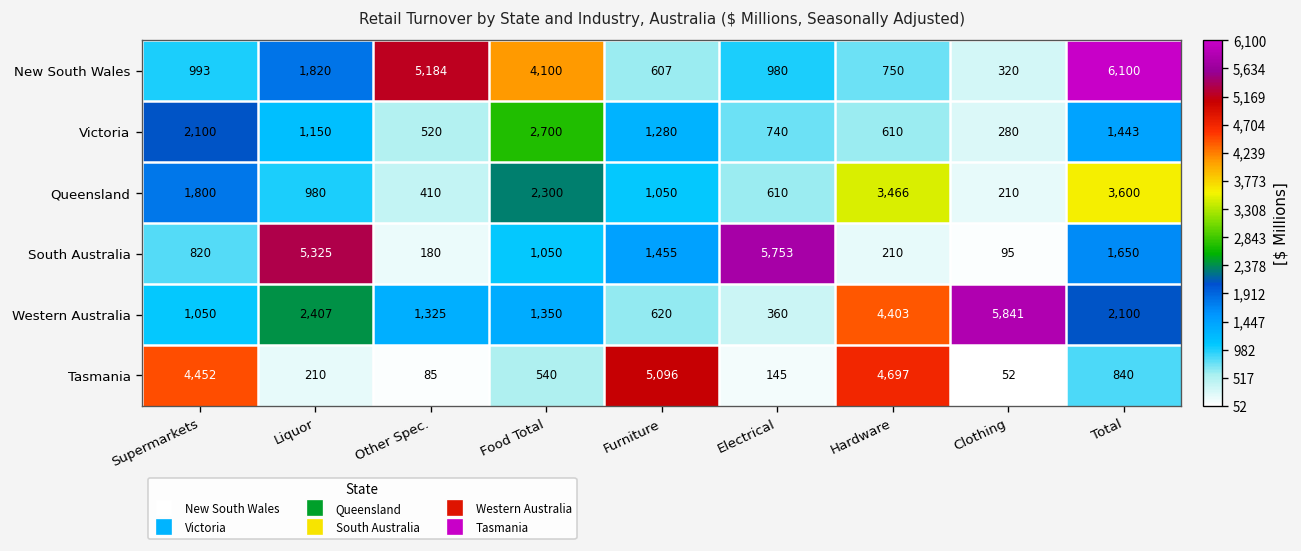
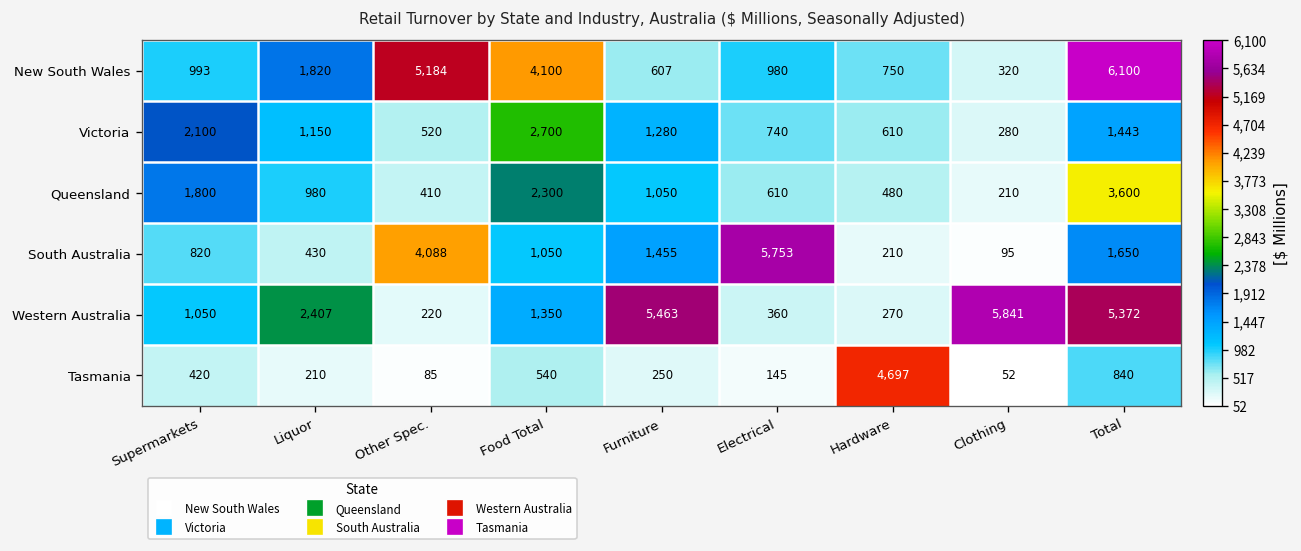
  {
    "New South Wales": {
      "Supermarkets": "993",
      "Liquor": "1,820",
      "Other Spec.": "5,184",
      "Food Total": "4,100",
      "Furniture": "607",
      "Electrical": "980",
      "Hardware": "750",
      "Clothing": "320",
      "Total": "6,100"
    },
    "Victoria": {
      "Supermarkets": "2,100",
      "Liquor": "1,150",
      "Other Spec.": "520",
      "Food Total": "2,700",
      "Furniture": "1,280",
      "Electrical": "740",
      "Hardware": "610",
      "Clothing": "280",
      "Total": "1,443"
    },
    "Queensland": {
      "Supermarkets": "1,800",
      "Liquor": "980",
      "Other Spec.": "410",
      "Food Total": "2,300",
      "Furniture": "1,050",
      "Electrical": "610",
-     "Hardware": "3,466",
+     "Hardware": "480",
      "Clothing": "210",
      "Total": "3,600"
    },
    "South Australia": {
      "Supermarkets": "820",
-     "Liquor": "5,325",
-     "Other Spec.": "180",
+     "Liquor": "430",
+     "Other Spec.": "4,088",
      "Food Total": "1,050",
      "Furniture": "1,455",
      "Electrical": "5,753",
      "Hardware": "210",
      "Clothing": "95",
      "Total": "1,650"
    },
    "Western Australia": {
      "Supermarkets": "1,050",
      "Liquor": "2,407",
-     "Other Spec.": "1,325",
+     "Other Spec.": "220",
      "Food Total": "1,350",
-     "Furniture": "620",
+     "Furniture": "5,463",
      "Electrical": "360",
-     "Hardware": "4,403",
+     "Hardware": "270",
      "Clothing": "5,841",
-     "Total": "2,100"
+     "Total": "5,372"
    },
    "Tasmania": {
-     "Supermarkets": "4,452",
+     "Supermarkets": "420",
      "Liquor": "210",
      "Other Spec.": "85",
      "Food Total": "540",
-     "Furniture": "5,096",
+     "Furniture": "250",
      "Electrical": "145",
      "Hardware": "4,697",
      "Clothing": "52",
      "Total": "840"
    }
  }
